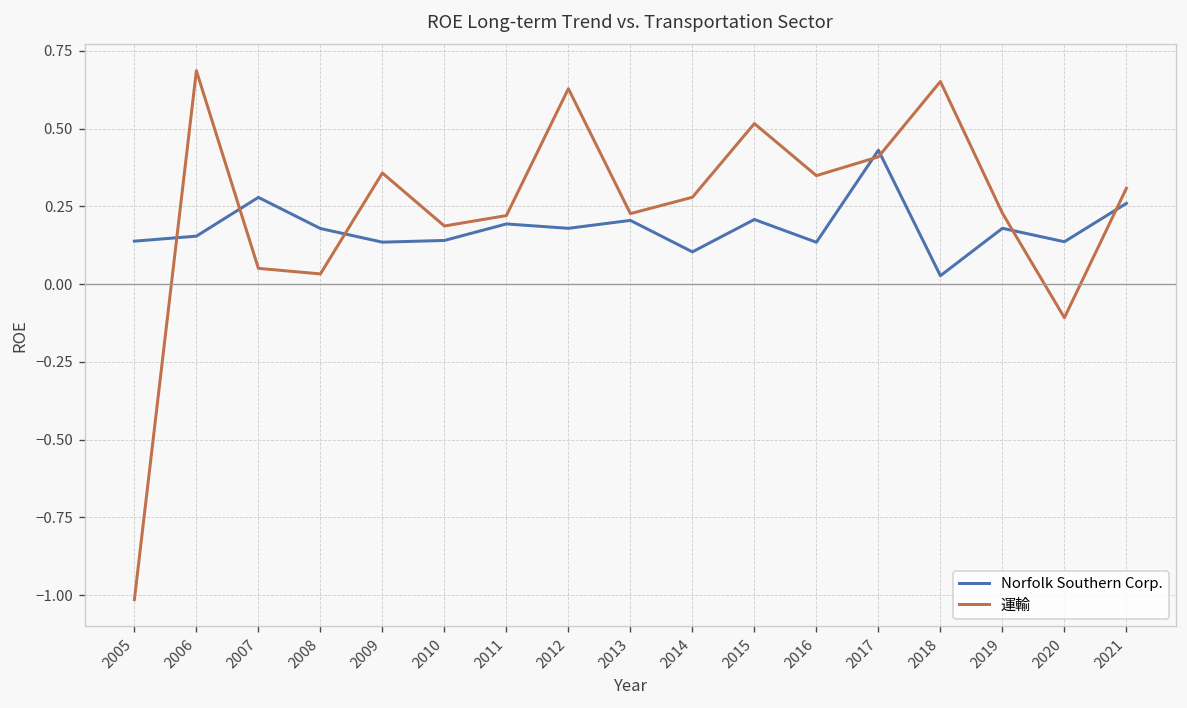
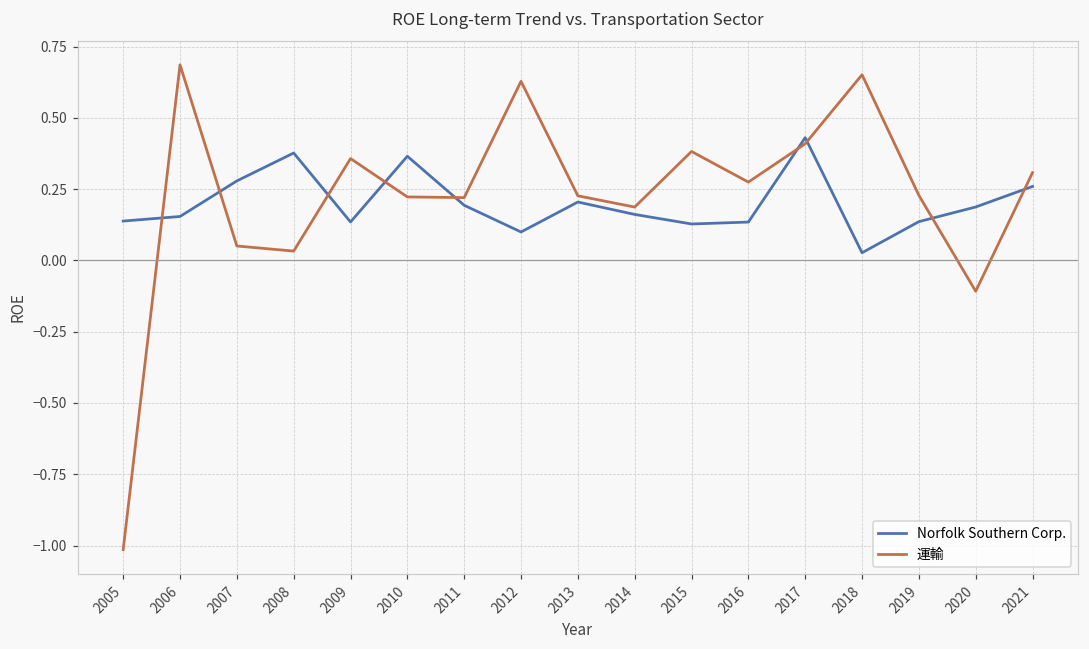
  {
    "Norfolk Southern Corp.": {
      "2005": 0.14,
      "2006": 0.15,
      "2007": 0.28,
-     "2008": 0.18,
+     "2008": 0.38,
      "2009": 0.13,
-     "2010": 0.14,
+     "2010": 0.37,
      "2011": 0.19,
-     "2012": 0.18,
+     "2012": 0.10,
      "2013": 0.20,
-     "2014": 0.10,
-     "2015": 0.21,
+     "2014": 0.16,
+     "2015": 0.13,
      "2016": 0.13,
      "2017": 0.43,
      "2018": 0.03,
-     "2019": 0.18,
-     "2020": 0.14,
+     "2019": 0.14,
+     "2020": 0.19,
      "2021": 0.26
    },
    "運輸": {
      "2005": -1.01,
      "2006": 0.69,
      "2007": 0.05,
      "2008": 0.03,
      "2009": 0.36,
-     "2010": 0.19,
+     "2010": 0.22,
      "2011": 0.22,
      "2012": 0.63,
      "2013": 0.23,
-     "2014": 0.28,
-     "2015": 0.52,
-     "2016": 0.35,
+     "2014": 0.19,
+     "2015": 0.38,
+     "2016": 0.27,
      "2017": 0.41,
      "2018": 0.65,
      "2019": 0.23,
      "2020": -0.11,
      "2021": 0.31
    }
  }
